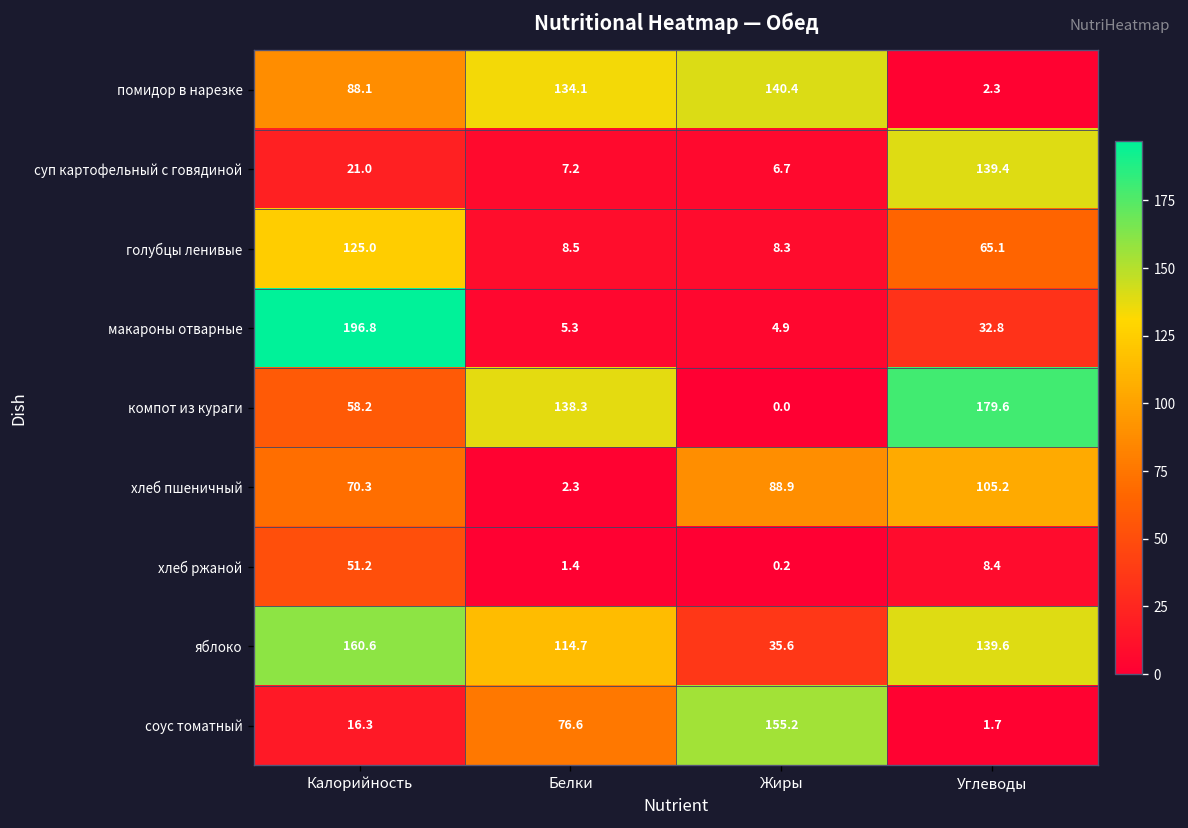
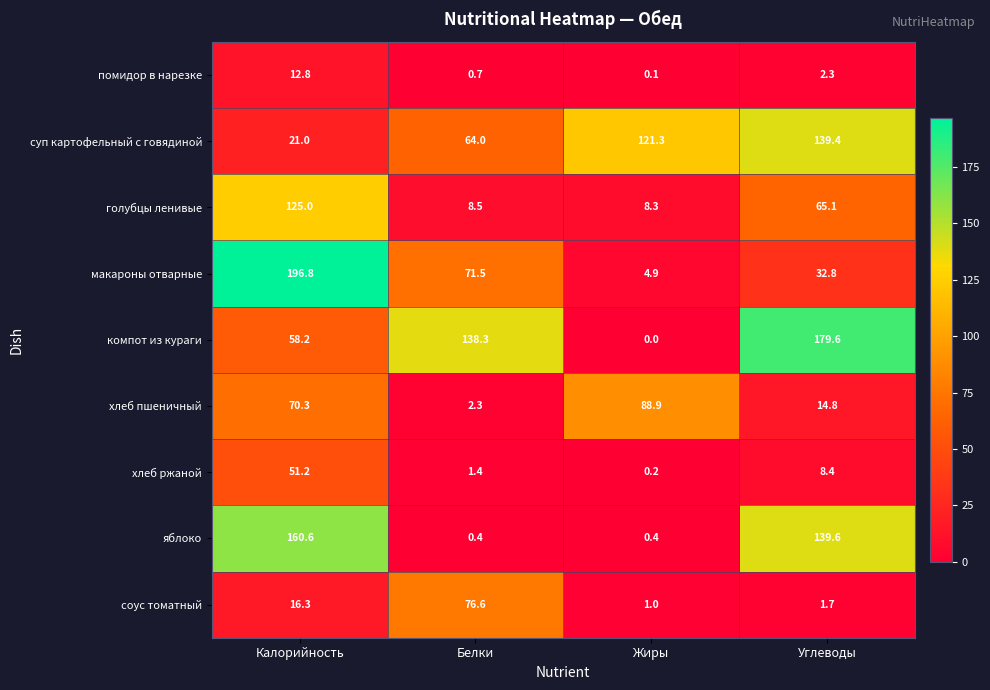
  {
    "помидор в нарезке": {
-     "Калорийность": 88.1,
-     "Белки": 134.1,
-     "Жиры": 140.4,
+     "Калорийность": 12.8,
+     "Белки": 0.7,
+     "Жиры": 0.1,
      "Углеводы": 2.3
    },
    "суп картофельный с говядиной": {
      "Калорийность": 21.0,
-     "Белки": 7.2,
-     "Жиры": 6.7,
+     "Белки": 64.0,
+     "Жиры": 121.3,
      "Углеводы": 139.4
    },
    "голубцы ленивые": {
      "Калорийность": 125.0,
      "Белки": 8.5,
      "Жиры": 8.3,
      "Углеводы": 65.1
    },
    "макароны отварные": {
      "Калорийность": 196.8,
-     "Белки": 5.3,
+     "Белки": 71.5,
      "Жиры": 4.9,
      "Углеводы": 32.8
    },
    "компот из кураги": {
      "Калорийность": 58.2,
      "Белки": 138.3,
      "Жиры": 0.0,
      "Углеводы": 179.6
    },
    "хлеб пшеничный": {
      "Калорийность": 70.3,
      "Белки": 2.3,
      "Жиры": 88.9,
-     "Углеводы": 105.2
+     "Углеводы": 14.8
    },
    "хлеб ржаной": {
      "Калорийность": 51.2,
      "Белки": 1.4,
      "Жиры": 0.2,
      "Углеводы": 8.4
    },
    "яблоко": {
      "Калорийность": 160.6,
-     "Белки": 114.7,
-     "Жиры": 35.6,
+     "Белки": 0.4,
+     "Жиры": 0.4,
      "Углеводы": 139.6
    },
    "соус томатный": {
      "Калорийность": 16.3,
      "Белки": 76.6,
-     "Жиры": 155.2,
+     "Жиры": 1.0,
      "Углеводы": 1.7
    }
  }
